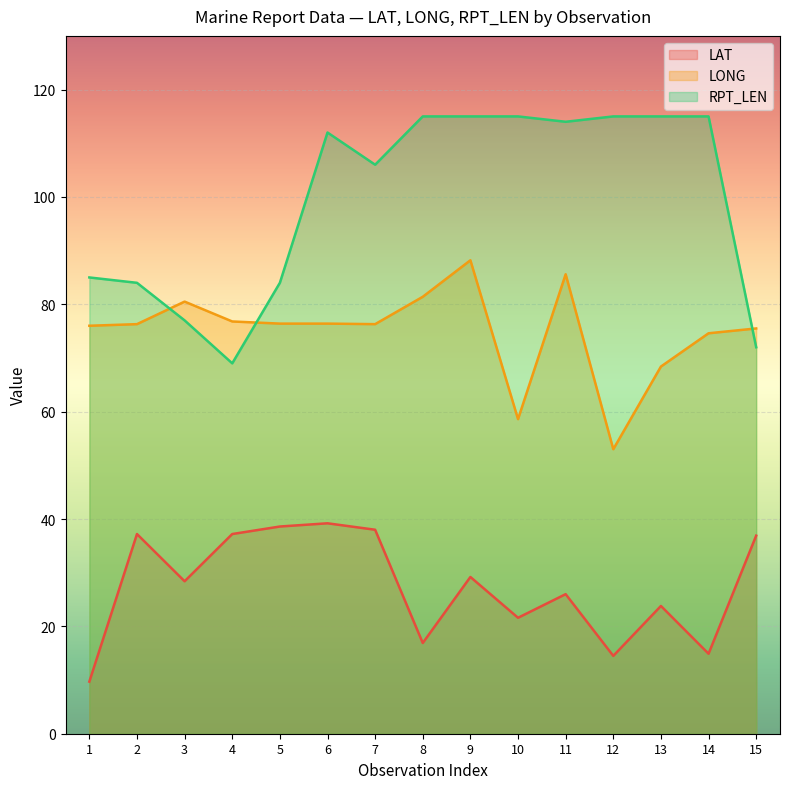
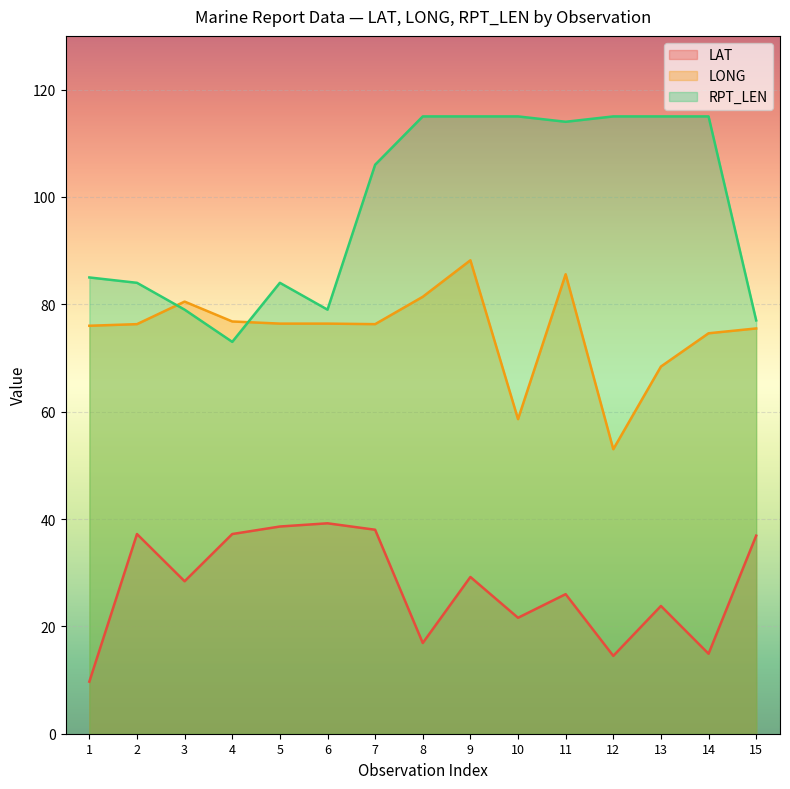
  {
    "RPT_LEN": {
      "1": 85,
      "2": 84,
-     "3": 77,
-     "4": 69,
+     "3": 79,
+     "4": 73,
      "5": 84,
-     "6": 112,
+     "6": 79,
      "7": 106,
      "8": 115,
      "9": 115,
      "10": 115,
      "11": 114,
      "12": 115,
      "13": 115,
      "14": 115,
-     "15": 72
+     "15": 77
    }
  }
